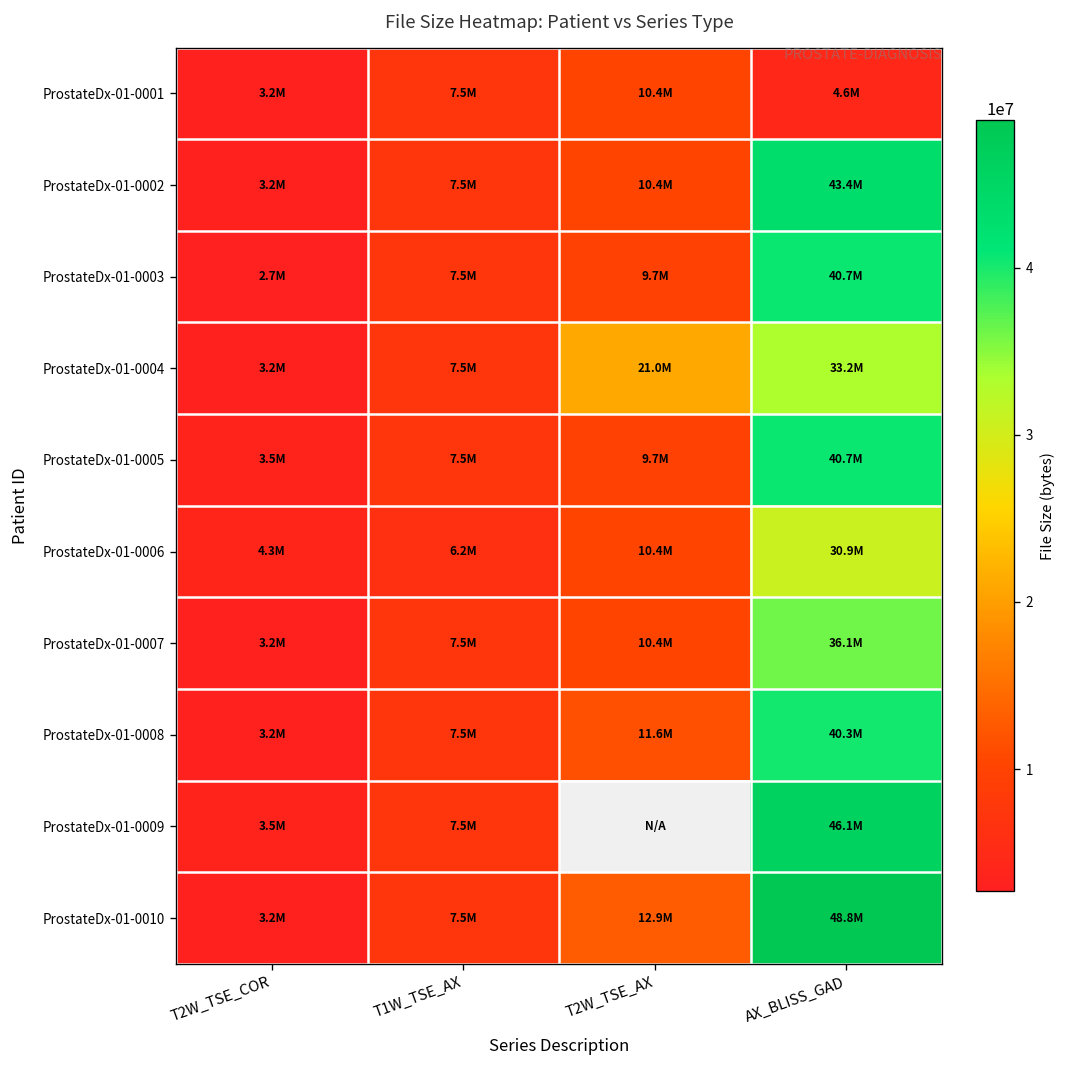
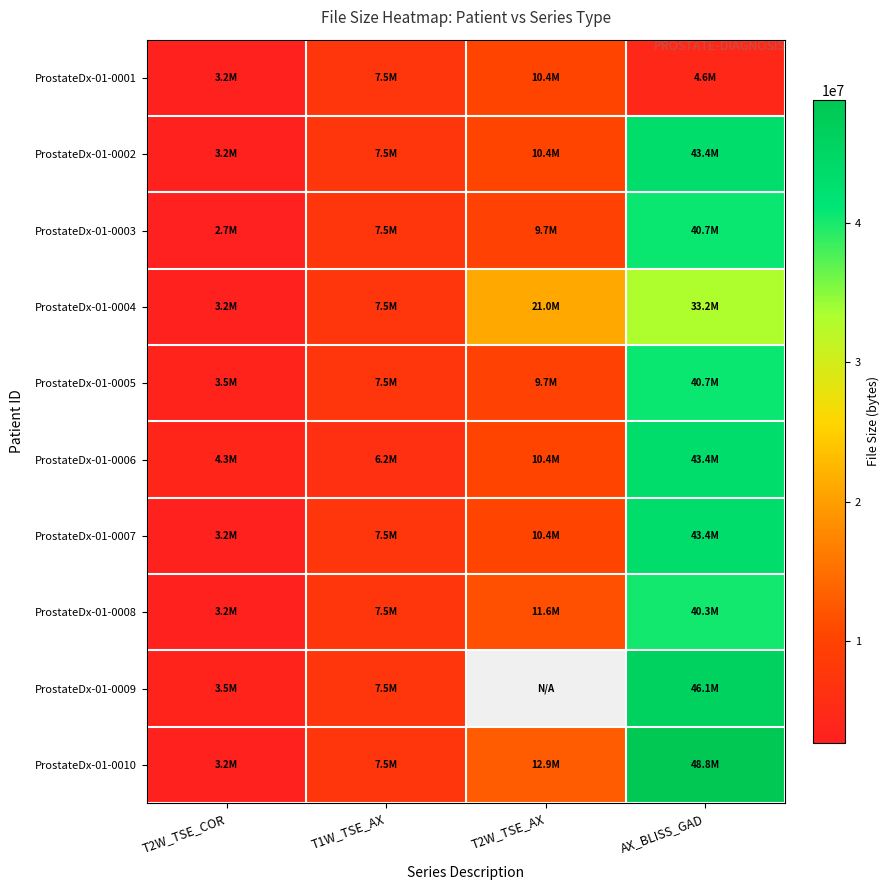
  {
    "ProstateDx-01-0001": {
      "T2W_TSE_COR": "3.2M",
      "T1W_TSE_AX": "7.5M",
      "T2W_TSE_AX": "10.4M"
    },
    "ProstateDx-01-0002": {
      "T2W_TSE_COR": "3.2M",
      "T1W_TSE_AX": "7.5M",
      "T2W_TSE_AX": "10.4M",
      "AX_BLISS_GAD": "43.4M"
    },
    "ProstateDx-01-0003": {
      "T2W_TSE_COR": "2.7M",
      "T1W_TSE_AX": "7.5M",
      "T2W_TSE_AX": "9.7M",
      "AX_BLISS_GAD": "40.7M"
    },
    "ProstateDx-01-0004": {
      "T2W_TSE_COR": "3.2M",
      "T1W_TSE_AX": "7.5M",
      "T2W_TSE_AX": "21.0M",
      "AX_BLISS_GAD": "33.2M"
    },
    "ProstateDx-01-0005": {
      "T2W_TSE_COR": "3.5M",
      "T1W_TSE_AX": "7.5M",
      "T2W_TSE_AX": "9.7M",
      "AX_BLISS_GAD": "40.7M"
    },
    "ProstateDx-01-0006": {
      "T2W_TSE_COR": "4.3M",
      "T1W_TSE_AX": "6.2M",
      "T2W_TSE_AX": "10.4M",
-     "AX_BLISS_GAD": "30.9M"
+     "AX_BLISS_GAD": "43.4M"
    },
    "ProstateDx-01-0007": {
      "T2W_TSE_COR": "3.2M",
      "T1W_TSE_AX": "7.5M",
      "T2W_TSE_AX": "10.4M",
-     "AX_BLISS_GAD": "36.1M"
+     "AX_BLISS_GAD": "43.4M"
    },
    "ProstateDx-01-0008": {
      "T2W_TSE_COR": "3.2M",
      "T1W_TSE_AX": "7.5M",
      "T2W_TSE_AX": "11.6M",
      "AX_BLISS_GAD": "40.3M"
    },
    "ProstateDx-01-0009": {
      "T2W_TSE_COR": "3.5M",
      "T1W_TSE_AX": "7.5M",
      "AX_BLISS_GAD": "46.1M"
    },
    "ProstateDx-01-0010": {
      "T2W_TSE_COR": "3.2M",
      "T1W_TSE_AX": "7.5M",
      "T2W_TSE_AX": "12.9M",
      "AX_BLISS_GAD": "48.8M"
    }
  }
